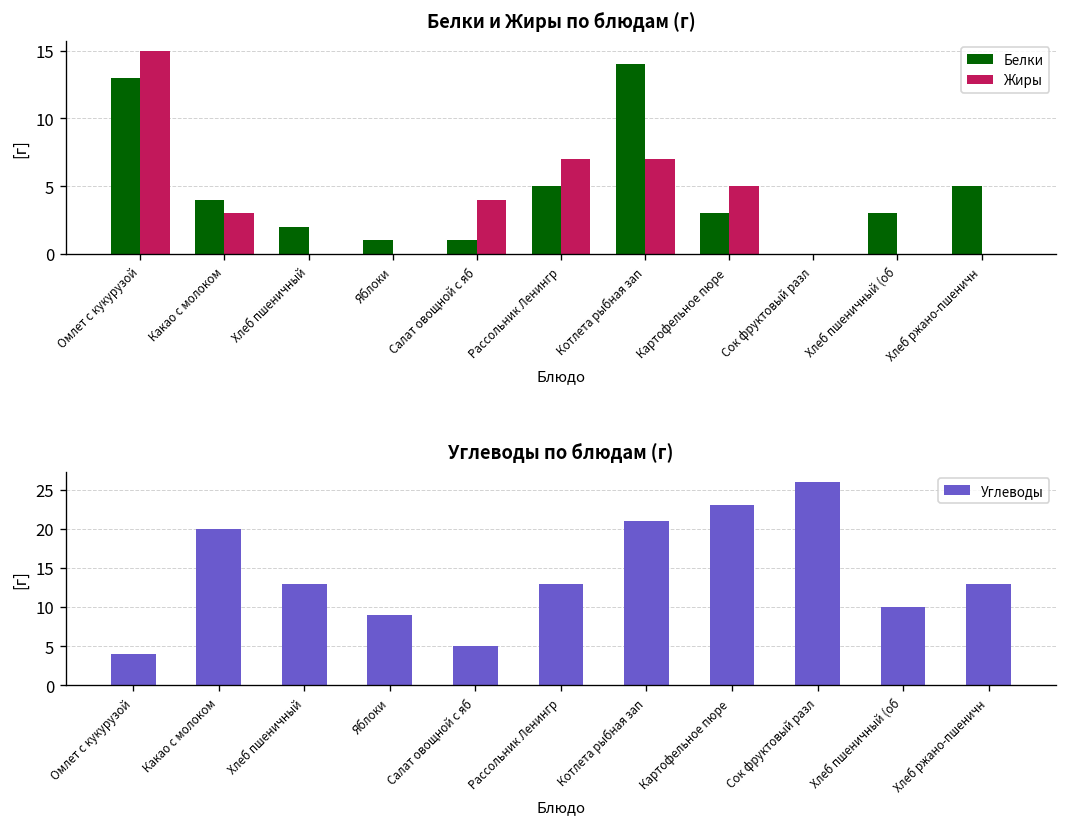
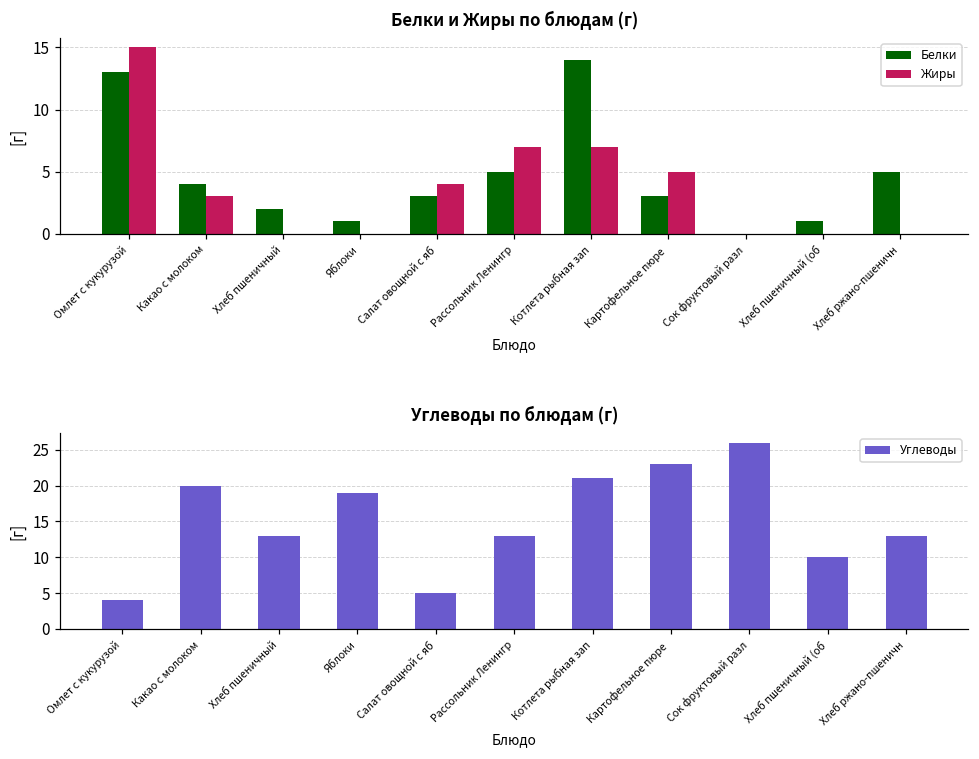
  {
    "Белки и Жиры по блюдам (г)": {
      "Белки": {
        "Омлет с кукурузой": 13,
        "Какао с молоком": 4,
        "Хлеб пшеничный": 2,
        "Яблоки": 1,
-       "Салат овощной с яб": 1,
+       "Салат овощной с яб": 3,
        "Рассольник Ленингр": 5,
        "Котлета рыбная зап": 14,
        "Картофельное пюре": 3,
        "Сок фруктовый разл": 0,
-       "Хлеб пшеничный (об": 3,
+       "Хлеб пшеничный (об": 1,
        "Хлеб ржано-пшеничн": 5
      },
      "Жиры": {
        "Омлет с кукурузой": 15,
        "Какао с молоком": 3,
        "Хлеб пшеничный": 0,
        "Яблоки": 0,
        "Салат овощной с яб": 4,
        "Рассольник Ленингр": 7,
        "Котлета рыбная зап": 7,
        "Картофельное пюре": 5,
        "Сок фруктовый разл": 0,
        "Хлеб пшеничный (об": 0,
        "Хлеб ржано-пшеничн": 0
      }
    },
    "Углеводы по блюдам (г)": {
      "Омлет с кукурузой": 4,
      "Какао с молоком": 20,
      "Хлеб пшеничный": 13,
-     "Яблоки": 9,
+     "Яблоки": 19,
      "Салат овощной с яб": 5,
      "Рассольник Ленингр": 13,
      "Котлета рыбная зап": 21,
      "Картофельное пюре": 23,
      "Сок фруктовый разл": 26,
      "Хлеб пшеничный (об": 10,
      "Хлеб ржано-пшеничн": 13
    }
  }
